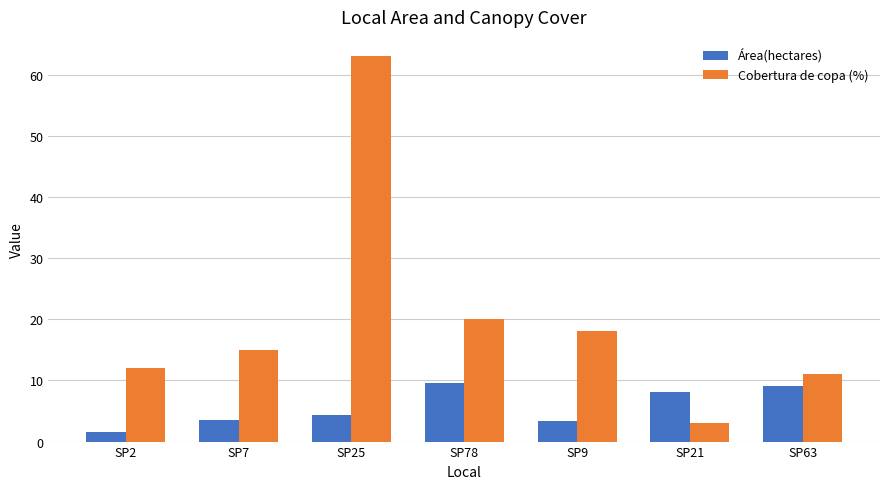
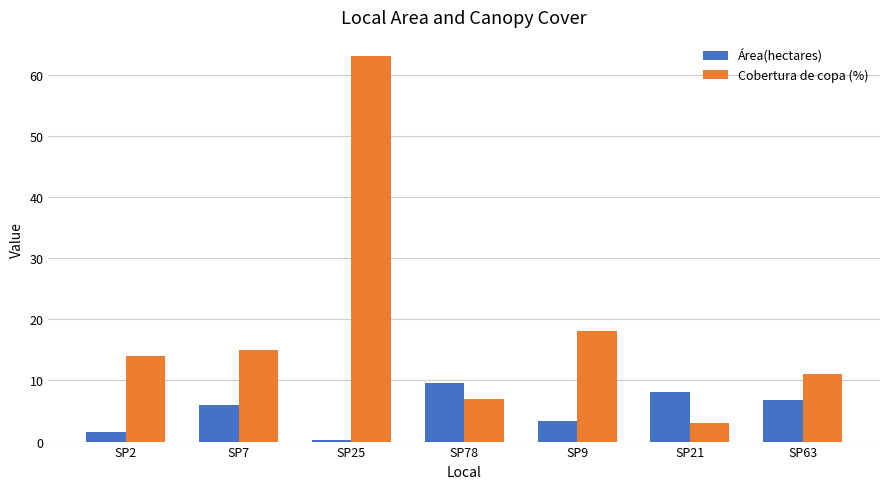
  {
    "Área(hectares)": {
      "SP2": 2,
-     "SP7": 4,
-     "SP25": 4,
+     "SP7": 6,
+     "SP25": 0,
      "SP78": 10,
      "SP9": 3,
      "SP21": 8,
-     "SP63": 9
+     "SP63": 7
    },
    "Cobertura de copa (%)": {
-     "SP2": 12,
+     "SP2": 14,
      "SP7": 15,
      "SP25": 63,
-     "SP78": 20,
+     "SP78": 7,
      "SP9": 18,
      "SP21": 3,
      "SP63": 11
    }
  }
